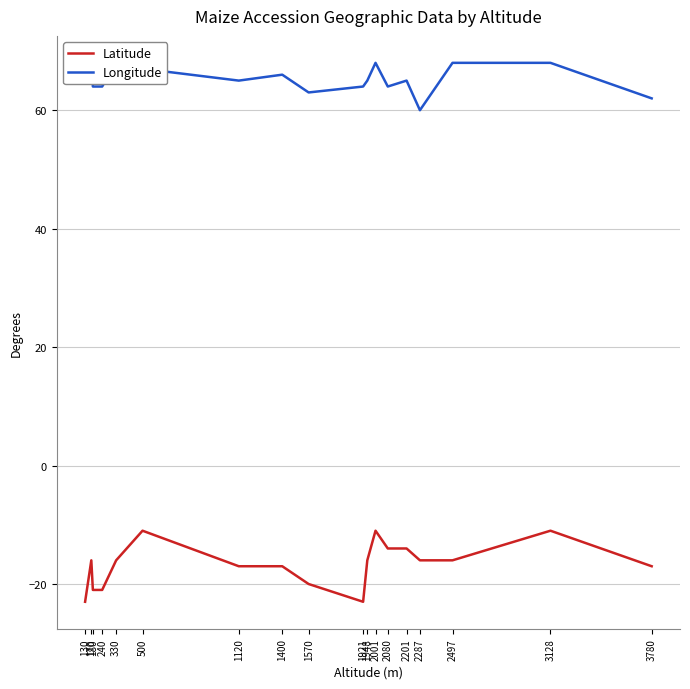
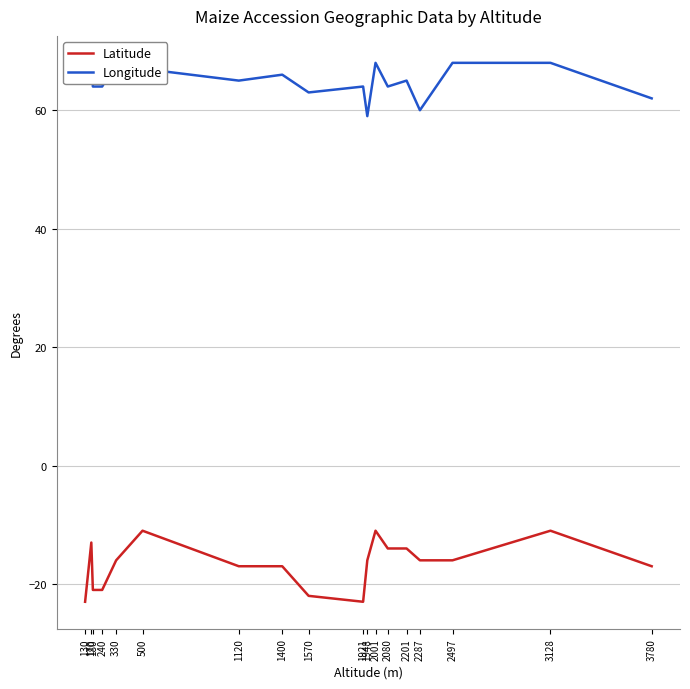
  {
    "Latitude": {
      "130": -23,
-     "170": -16,
+     "170": -13,
      "180": -21,
      "240": -21,
      "330": -16,
      "500": -11,
      "1120": -17,
      "1400": -17,
-     "1570": -20,
+     "1570": -22,
      "1921": -23,
      "1948": -16,
      "2001": -11,
      "2080": -14,
      "2201": -14,
      "2287": -16,
      "2497": -16,
      "3128": -11,
      "3780": -17
    },
    "Longitude": {
      "180": 64,
      "240": 64,
      "1120": 65,
      "1400": 66,
      "1570": 63,
      "1921": 64,
-     "1948": 65,
+     "1948": 59,
      "2001": 68,
      "2080": 64,
      "2201": 65,
      "2287": 60,
      "2497": 68,
      "3128": 68,
      "3780": 62
    }
  }
